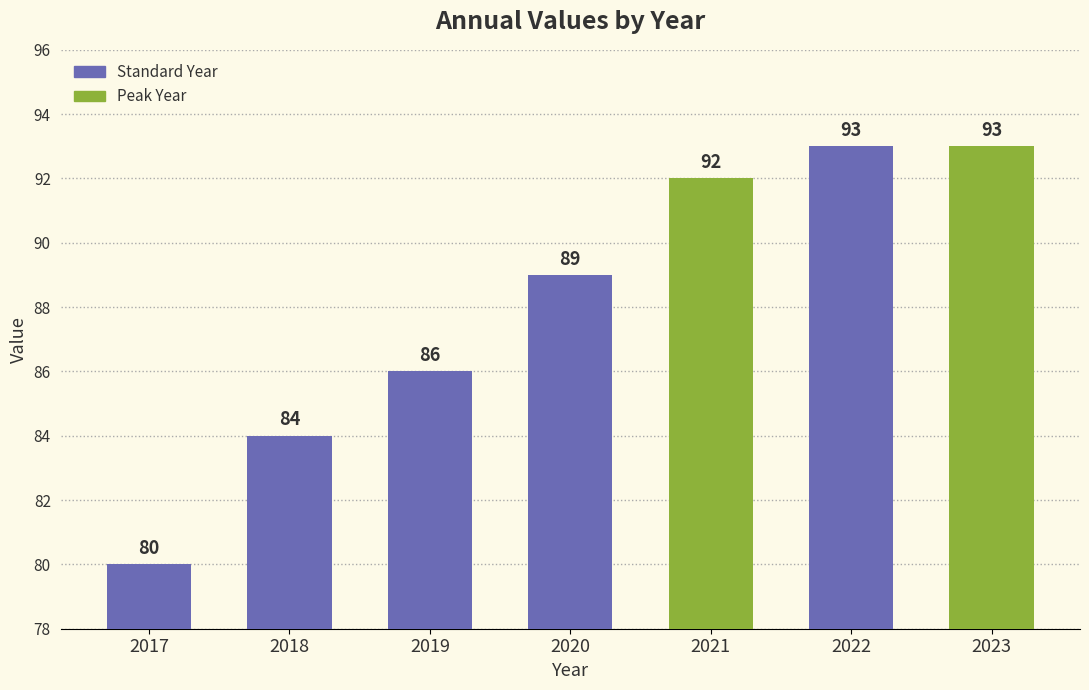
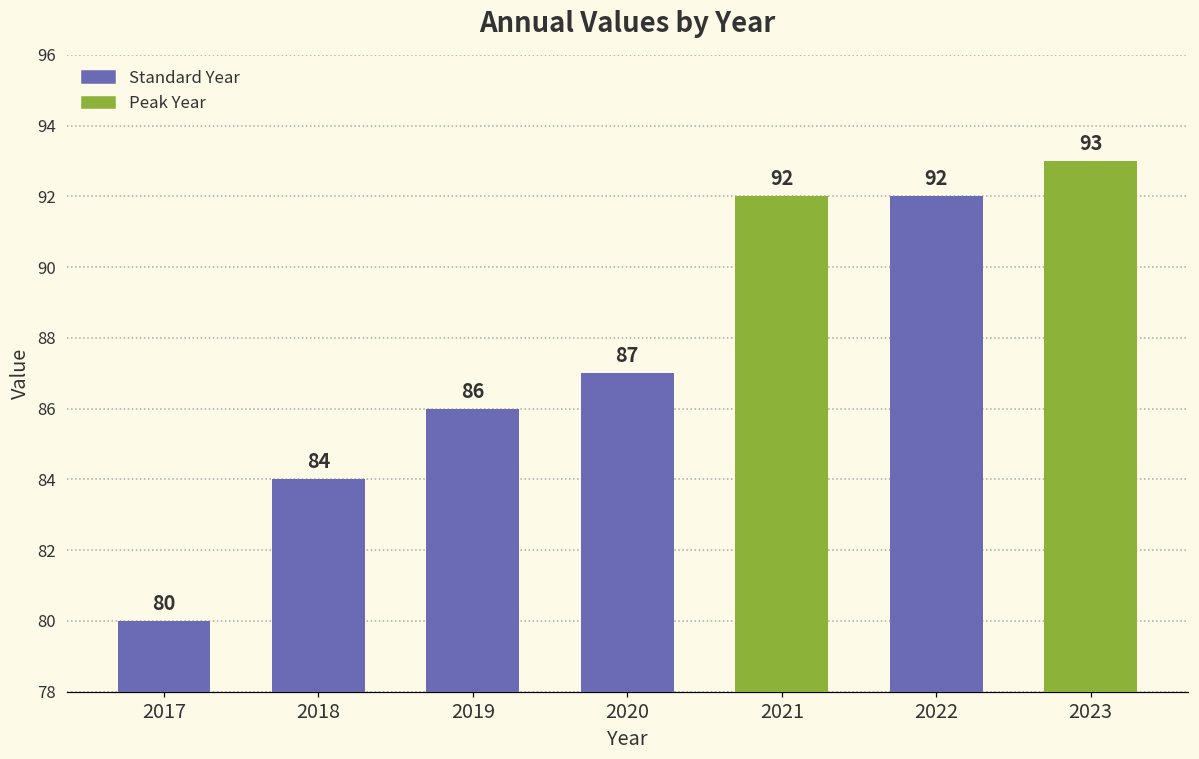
  {
    "2017": 80,
    "2018": 84,
    "2019": 86,
-   "2020": 89,
+   "2020": 87,
    "2021": 92,
-   "2022": 93,
+   "2022": 92,
    "2023": 93
  }
